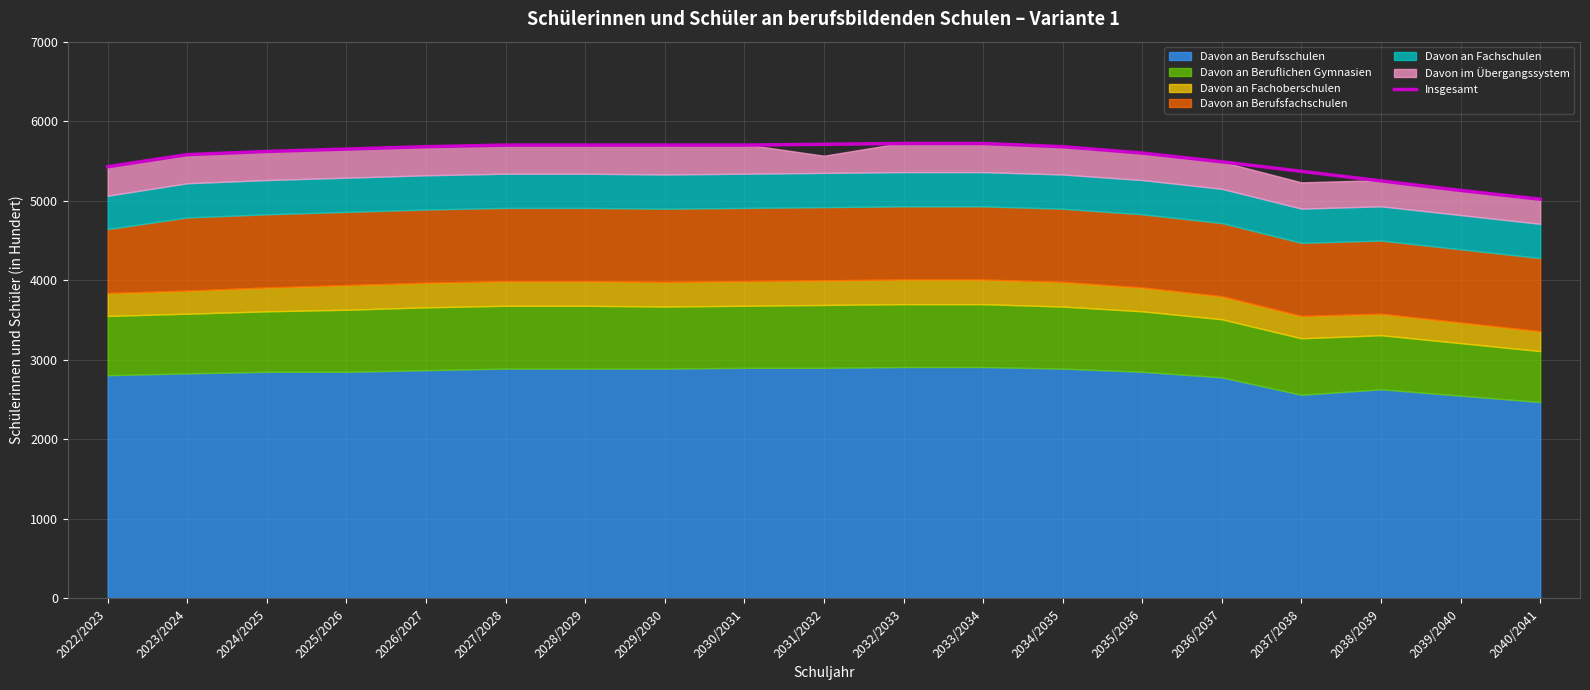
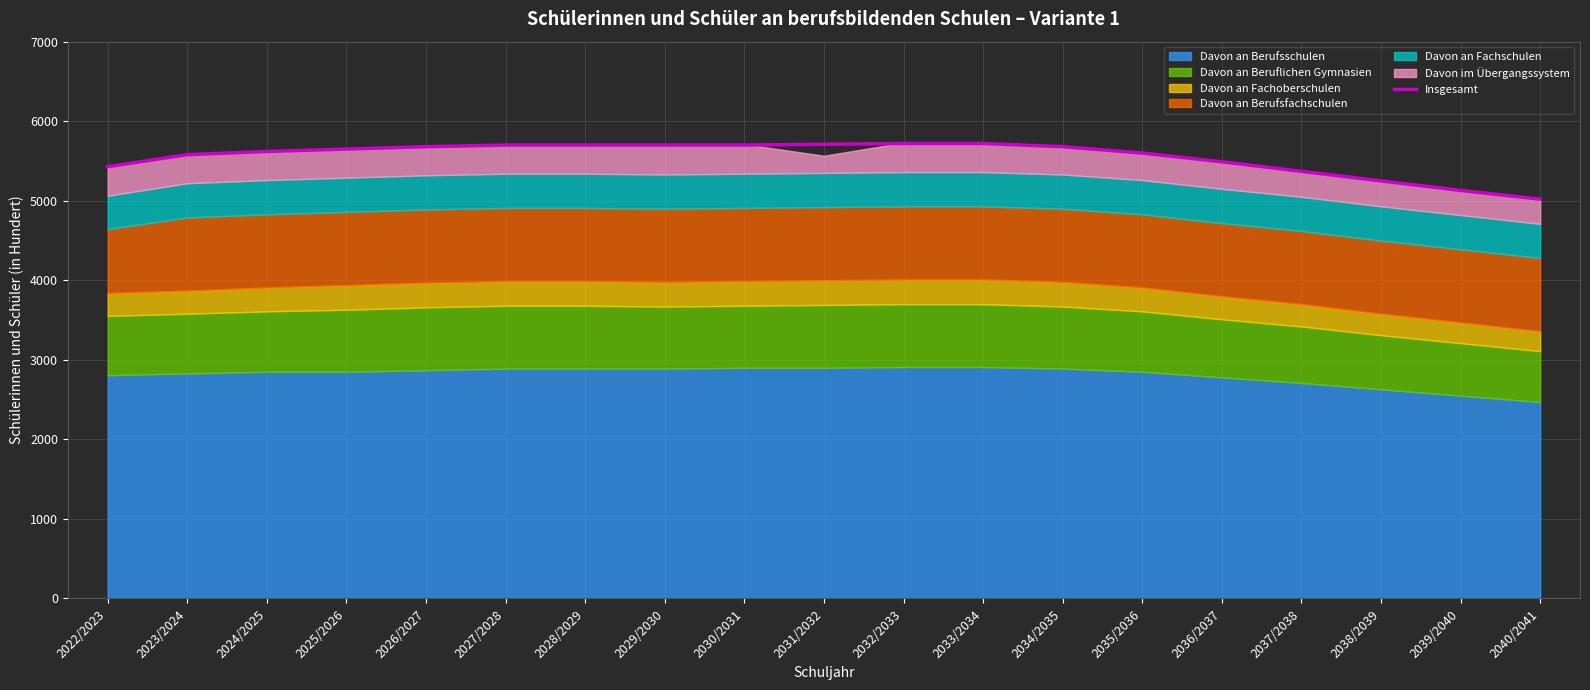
  {
    "Davon an Berufsschulen": {
      "2022/2023": 2800,
      "2023/2024": 2800,
      "2024/2025": 2900,
      "2025/2026": 2900,
      "2026/2027": 2900,
      "2027/2028": 2900,
      "2028/2029": 2900,
      "2029/2030": 2900,
      "2030/2031": 2900,
      "2031/2032": 2900,
      "2032/2033": 2900,
      "2033/2034": 2900,
      "2034/2035": 2900,
      "2035/2036": 2900,
      "2036/2037": 2800,
-     "2037/2038": 2600,
+     "2037/2038": 2700,
      "2038/2039": 2600,
      "2039/2040": 2600,
      "2040/2041": 2500
    },
    "Insgesamt": {
      "2031/2032": 5700
    },
    "Davon an Beruflichen Gymnasien": {
      "2022/2023": 700,
      "2023/2024": 800,
      "2024/2025": 800,
      "2025/2026": 800,
      "2026/2027": 800,
      "2027/2028": 800,
      "2028/2029": 800,
      "2029/2030": 800,
      "2030/2031": 800,
      "2031/2032": 800,
      "2032/2033": 800,
      "2033/2034": 800,
      "2034/2035": 800,
      "2035/2036": 800,
      "2036/2037": 700,
      "2037/2038": 700,
      "2038/2039": 700,
      "2039/2040": 700,
      "2040/2041": 600
    },
    "Davon an Fachoberschulen": {
      "2022/2023": 300,
      "2023/2024": 300,
      "2024/2025": 300,
      "2025/2026": 300,
      "2026/2027": 300,
      "2027/2028": 300,
      "2028/2029": 300,
      "2029/2030": 300,
      "2030/2031": 300,
      "2031/2032": 300,
      "2032/2033": 300,
      "2033/2034": 300,
      "2034/2035": 300,
      "2035/2036": 300,
      "2036/2037": 300,
      "2037/2038": 300,
      "2038/2039": 300,
      "2039/2040": 300,
      "2040/2041": 300
    },
    "Davon an Berufsfachschulen": {
      "2022/2023": 800,
      "2023/2024": 900,
      "2024/2025": 900,
      "2025/2026": 900,
      "2026/2027": 900,
      "2027/2028": 900,
      "2028/2029": 900,
      "2029/2030": 900,
      "2030/2031": 900,
      "2031/2032": 900,
      "2032/2033": 900,
      "2033/2034": 900,
      "2034/2035": 900,
      "2035/2036": 900,
      "2036/2037": 900,
      "2037/2038": 900,
      "2038/2039": 900,
      "2039/2040": 900,
      "2040/2041": 900
    },
    "Davon an Fachschulen": {
      "2022/2023": 400,
      "2023/2024": 400,
      "2024/2025": 400,
      "2025/2026": 400,
      "2026/2027": 400,
      "2027/2028": 400,
      "2028/2029": 400,
      "2029/2030": 400,
      "2030/2031": 400,
      "2031/2032": 400,
      "2032/2033": 400,
      "2033/2034": 400,
      "2034/2035": 400,
      "2035/2036": 400,
      "2036/2037": 400,
      "2037/2038": 400,
      "2038/2039": 400,
      "2039/2040": 400,
      "2040/2041": 400
    },
    "Davon im Übergangssystem": {
      "2031/2032": 200
    }
  }
